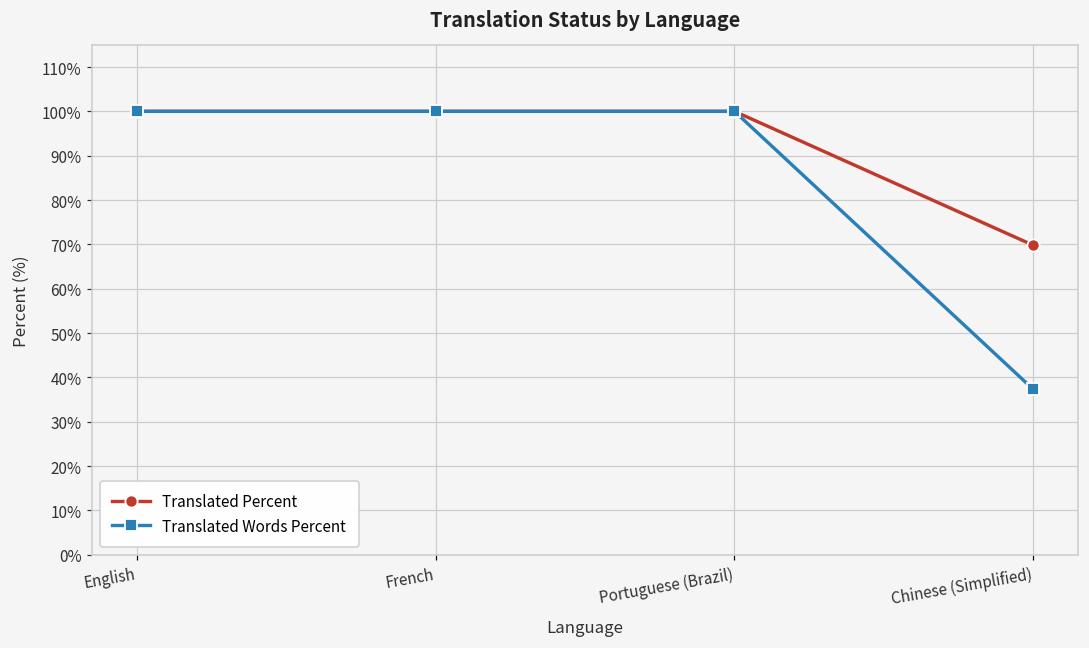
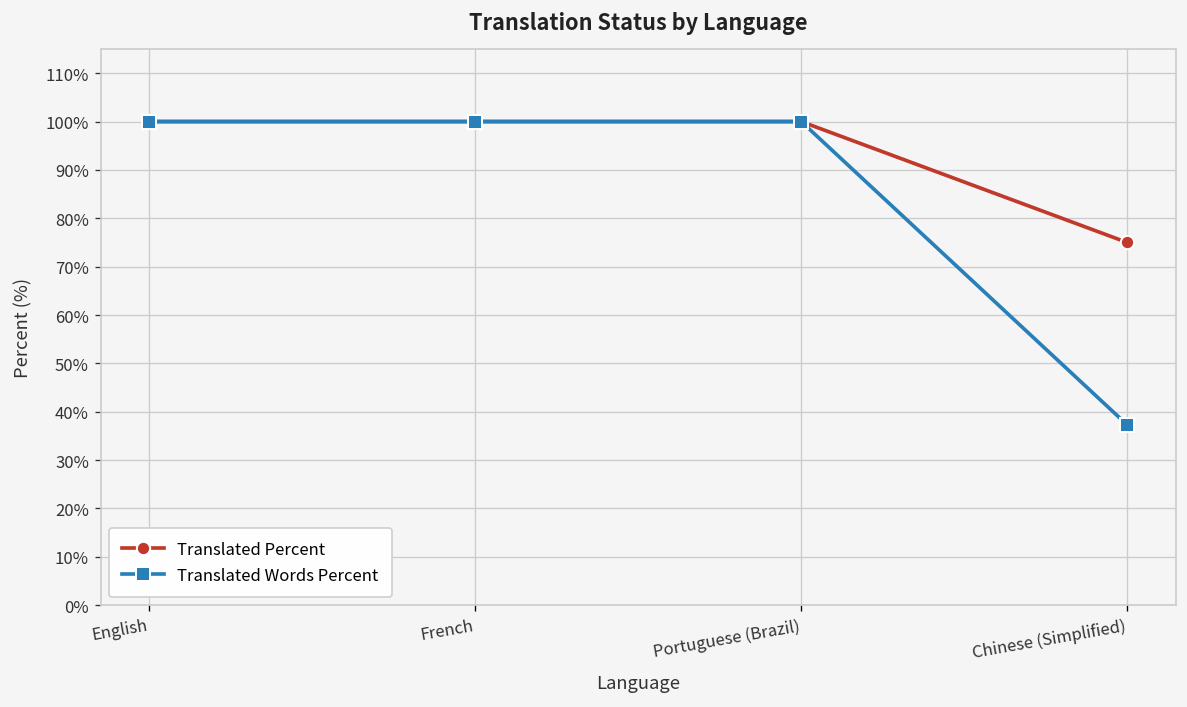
  {
    "Translated Percent": {
-     "Chinese (Simplified)": "70%"
+     "Chinese (Simplified)": "75%"
    },
    "Translated Words Percent": {
      "Chinese (Simplified)": "37%"
    }
  }
